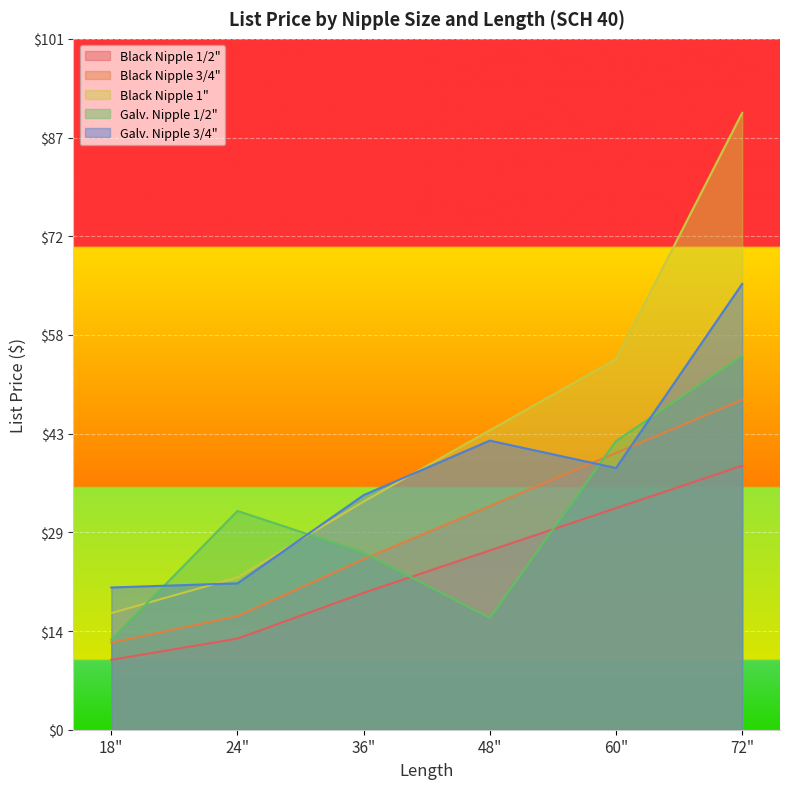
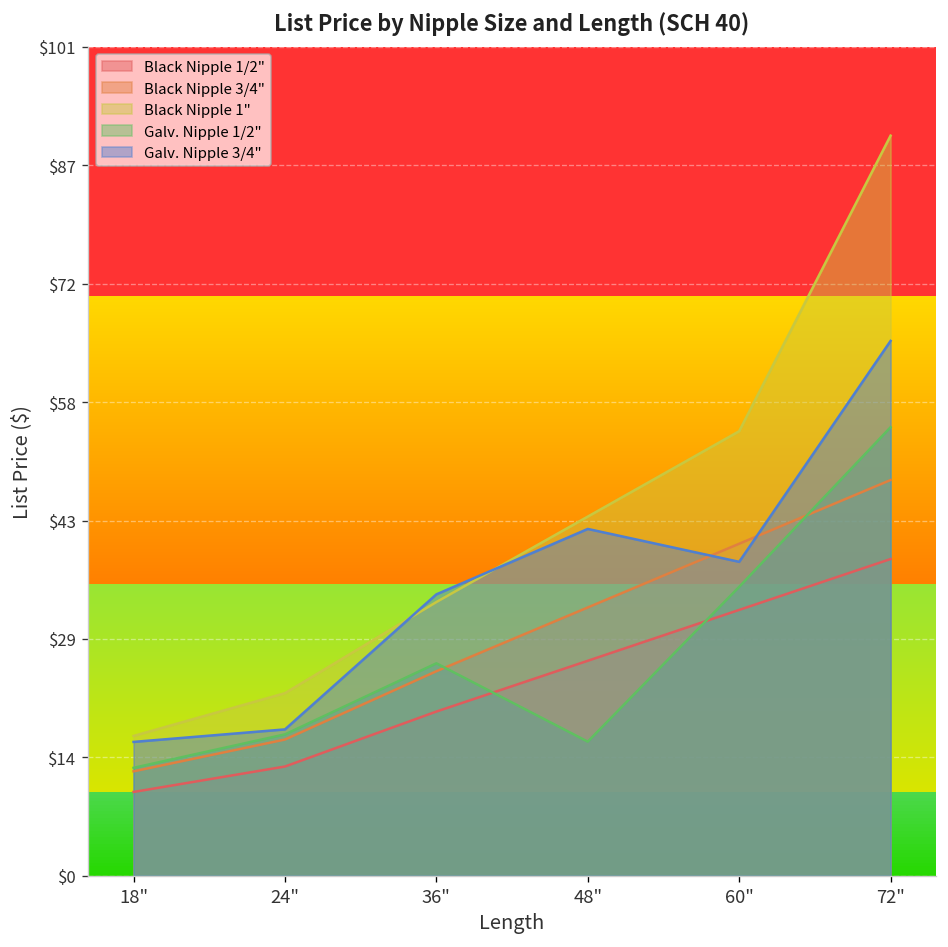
  {
    "Galv. Nipple 1/2\"": {
      "18\"": "$13",
-     "24\"": "$32",
+     "24\"": "$17",
      "36\"": "$26",
      "48\"": "$16",
-     "60\"": "$42",
+     "60\"": "$35",
      "72\"": "$55"
    },
    "Galv. Nipple 3/4\"": {
-     "18\"": "$21",
-     "24\"": "$21",
+     "18\"": "$16",
+     "24\"": "$18",
      "36\"": "$34",
      "48\"": "$42",
      "60\"": "$38",
      "72\"": "$65"
    }
  }
